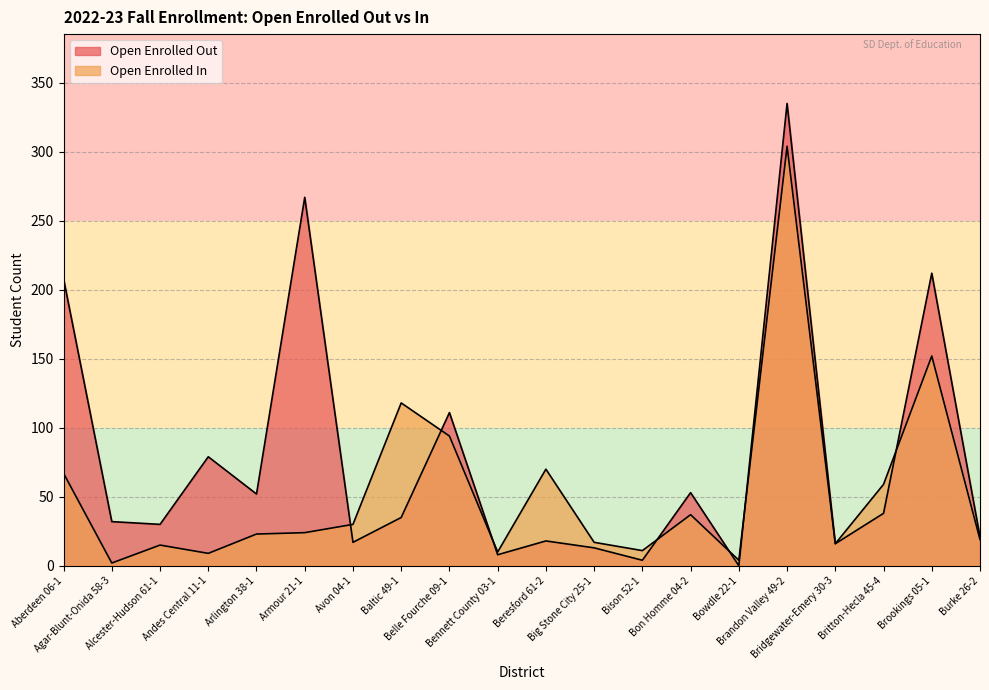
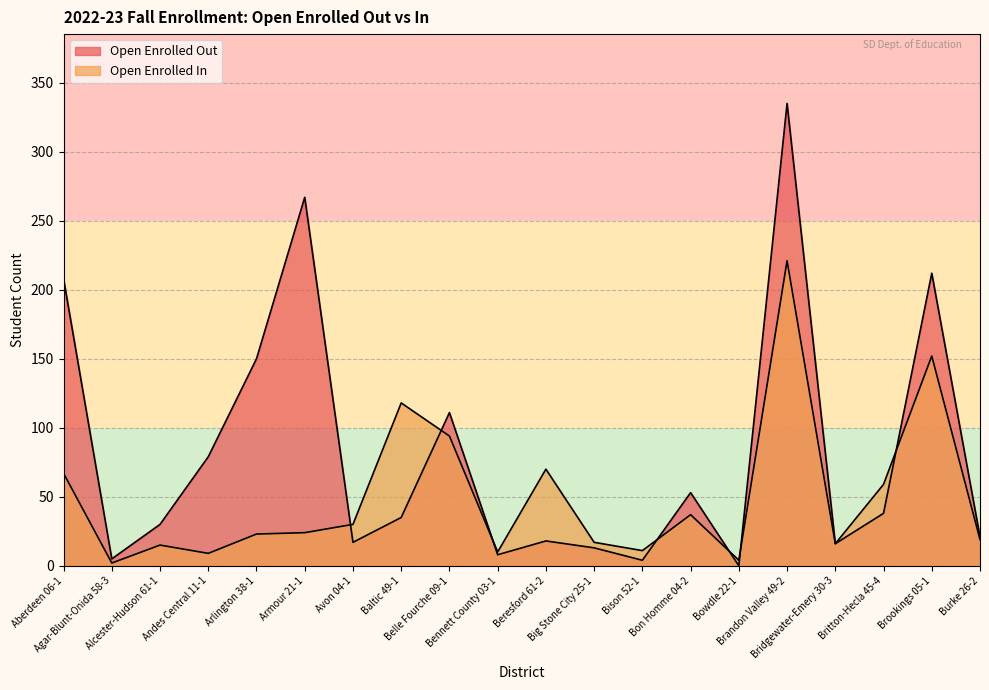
  {
    "Open Enrolled Out": {
      "Aberdeen 06-1": 208,
-     "Agar-Blunt-Onida 58-3": 32,
+     "Agar-Blunt-Onida 58-3": 5,
      "Alcester-Hudson 61-1": 30,
      "Andes Central 11-1": 79,
-     "Arlington 38-1": 52,
+     "Arlington 38-1": 150,
      "Armour 21-1": 267,
      "Avon 04-1": 17,
      "Baltic 49-1": 35,
      "Belle Fourche 09-1": 111,
      "Bennett County 03-1": 8,
      "Beresford 61-2": 18,
      "Big Stone City 25-1": 13,
      "Bison 52-1": 4,
      "Bon Homme 04-2": 53,
      "Bowdle 22-1": 0,
      "Brandon Valley 49-2": 335,
      "Britton-Hecla 45-4": 38,
      "Brookings 05-1": 212,
      "Burke 26-2": 21
    },
    "Open Enrolled In": {
      "Aberdeen 06-1": 67,
      "Agar-Blunt-Onida 58-3": 2,
      "Alcester-Hudson 61-1": 15,
      "Andes Central 11-1": 9,
      "Arlington 38-1": 23,
      "Armour 21-1": 24,
      "Avon 04-1": 30,
      "Baltic 49-1": 118,
      "Belle Fourche 09-1": 94,
      "Bennett County 03-1": 10,
      "Beresford 61-2": 70,
      "Big Stone City 25-1": 17,
      "Bison 52-1": 11,
      "Bon Homme 04-2": 37,
      "Bowdle 22-1": 4,
-     "Brandon Valley 49-2": 304,
+     "Brandon Valley 49-2": 221,
      "Britton-Hecla 45-4": 59,
      "Brookings 05-1": 152,
      "Burke 26-2": 19
    }
  }
